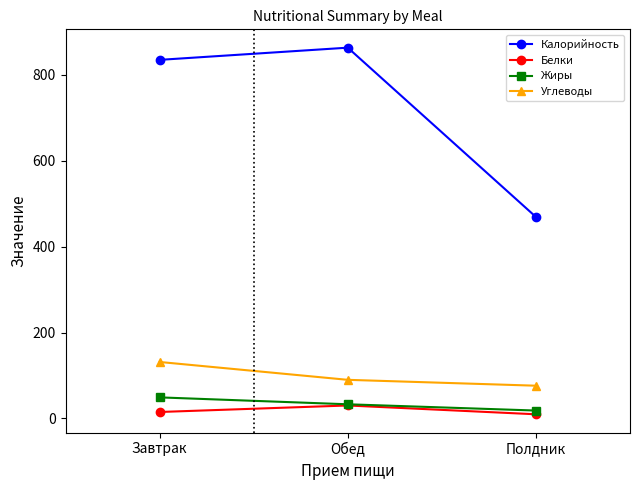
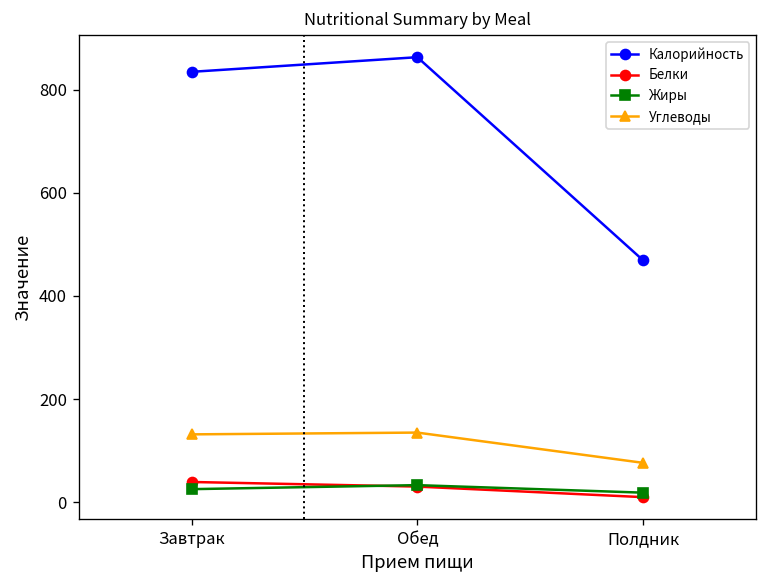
  {
    "Калорийность": {
      "Завтрак": 830,
      "Обед": 860,
      "Полдник": 470
    },
    "Белки": {
-     "Завтрак": 20,
+     "Завтрак": 40,
      "Полдник": 10
    },
    "Жиры": {
-     "Завтрак": 50,
+     "Завтрак": 30,
      "Полдник": 20
    },
    "Углеводы": {
      "Завтрак": 130,
-     "Обед": 90,
+     "Обед": 130,
      "Полдник": 80
    }
  }
